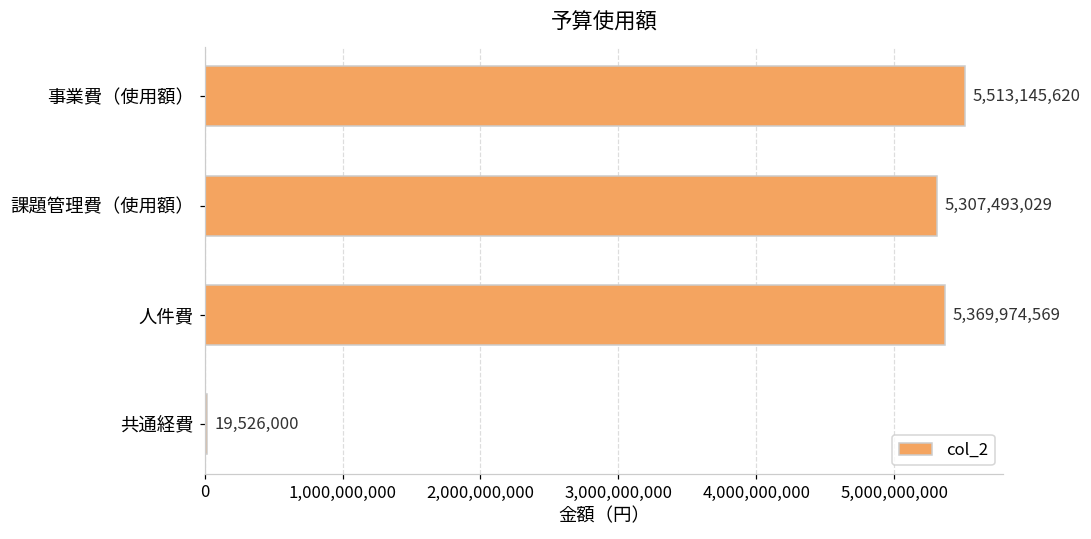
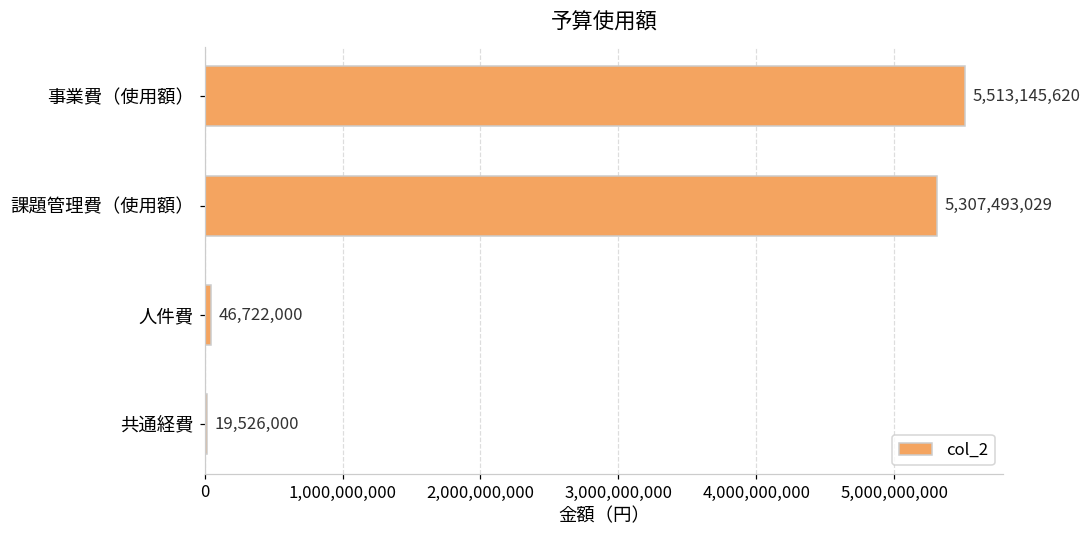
  {
    "事業費（使用額）": "5,513,145,620",
    "課題管理費（使用額）": "5,307,493,029",
-   "人件費": "5,369,974,569",
+   "人件費": "46,722,000",
    "共通経費": "19,526,000"
  }
